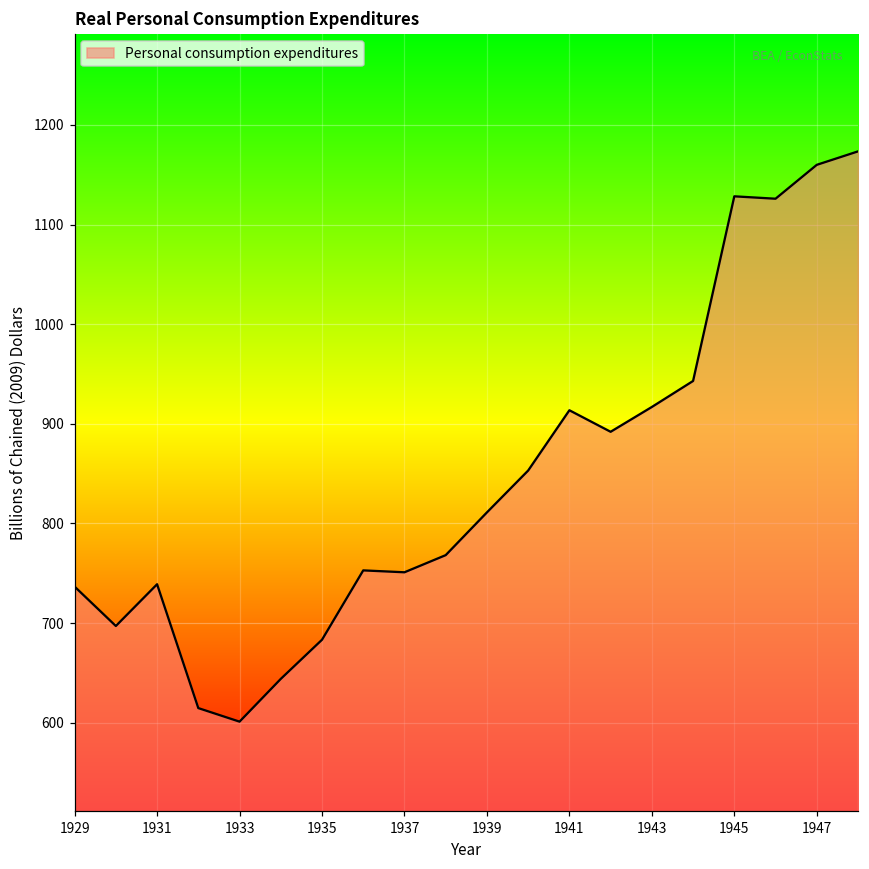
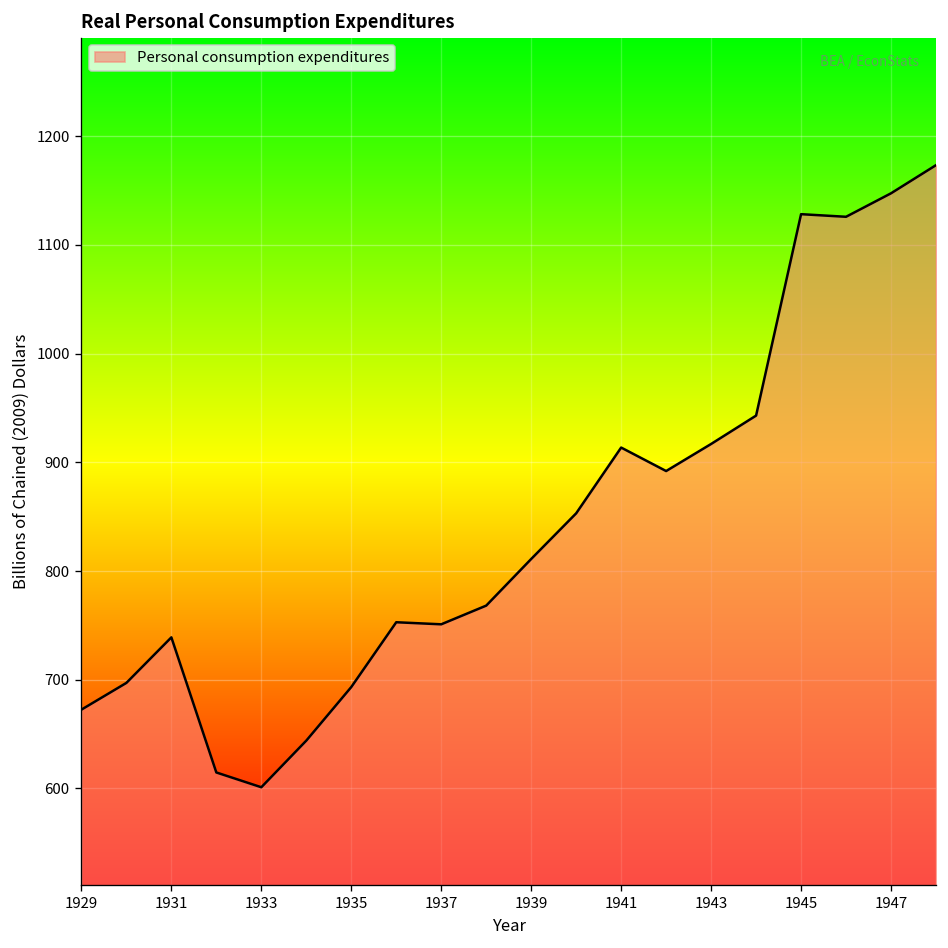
  {
-   "1929": 740,
+   "1929": 670,
    "1931": 740,
    "1933": 600,
-   "1935": 680,
+   "1935": 690,
    "1937": 750,
    "1939": 810,
    "1941": 910,
    "1943": 920,
    "1945": 1130,
-   "1947": 1160
+   "1947": 1150
  }
